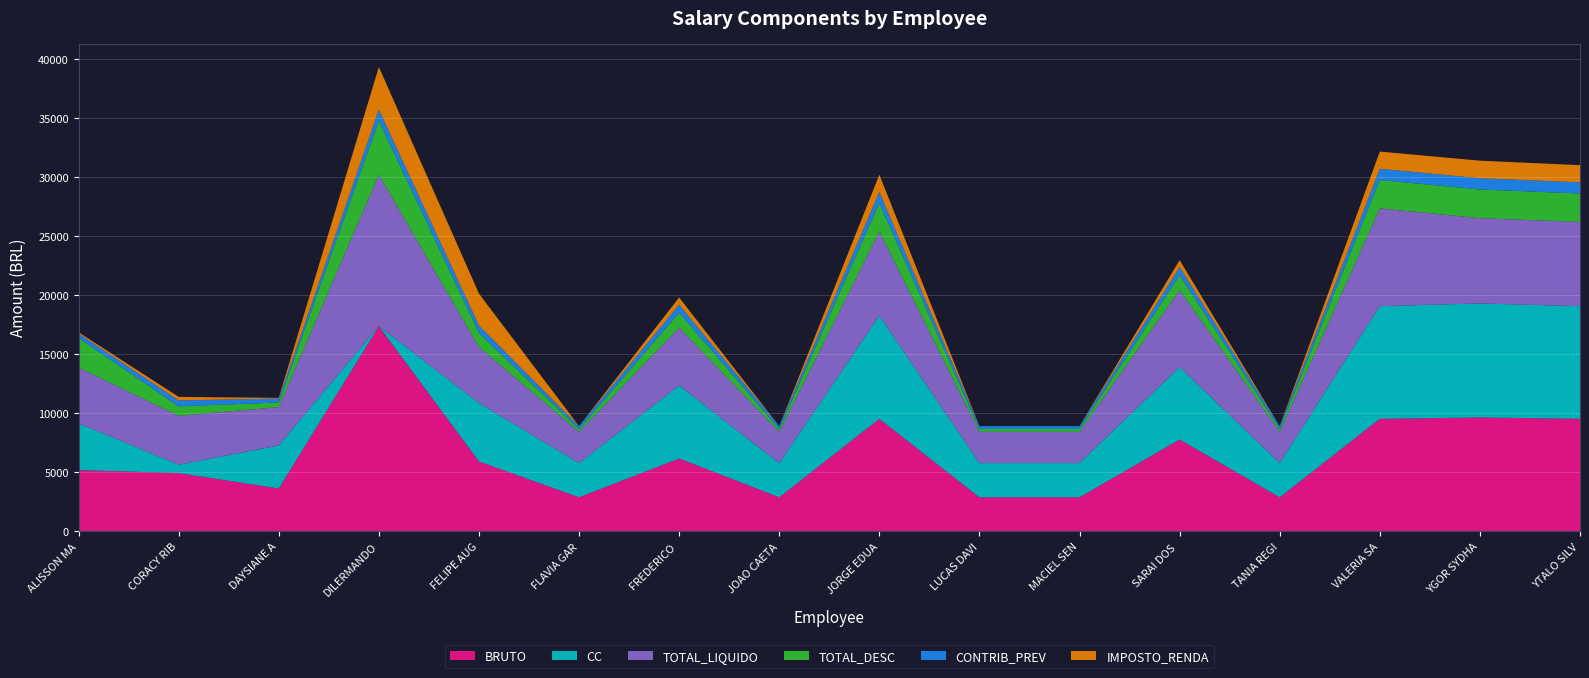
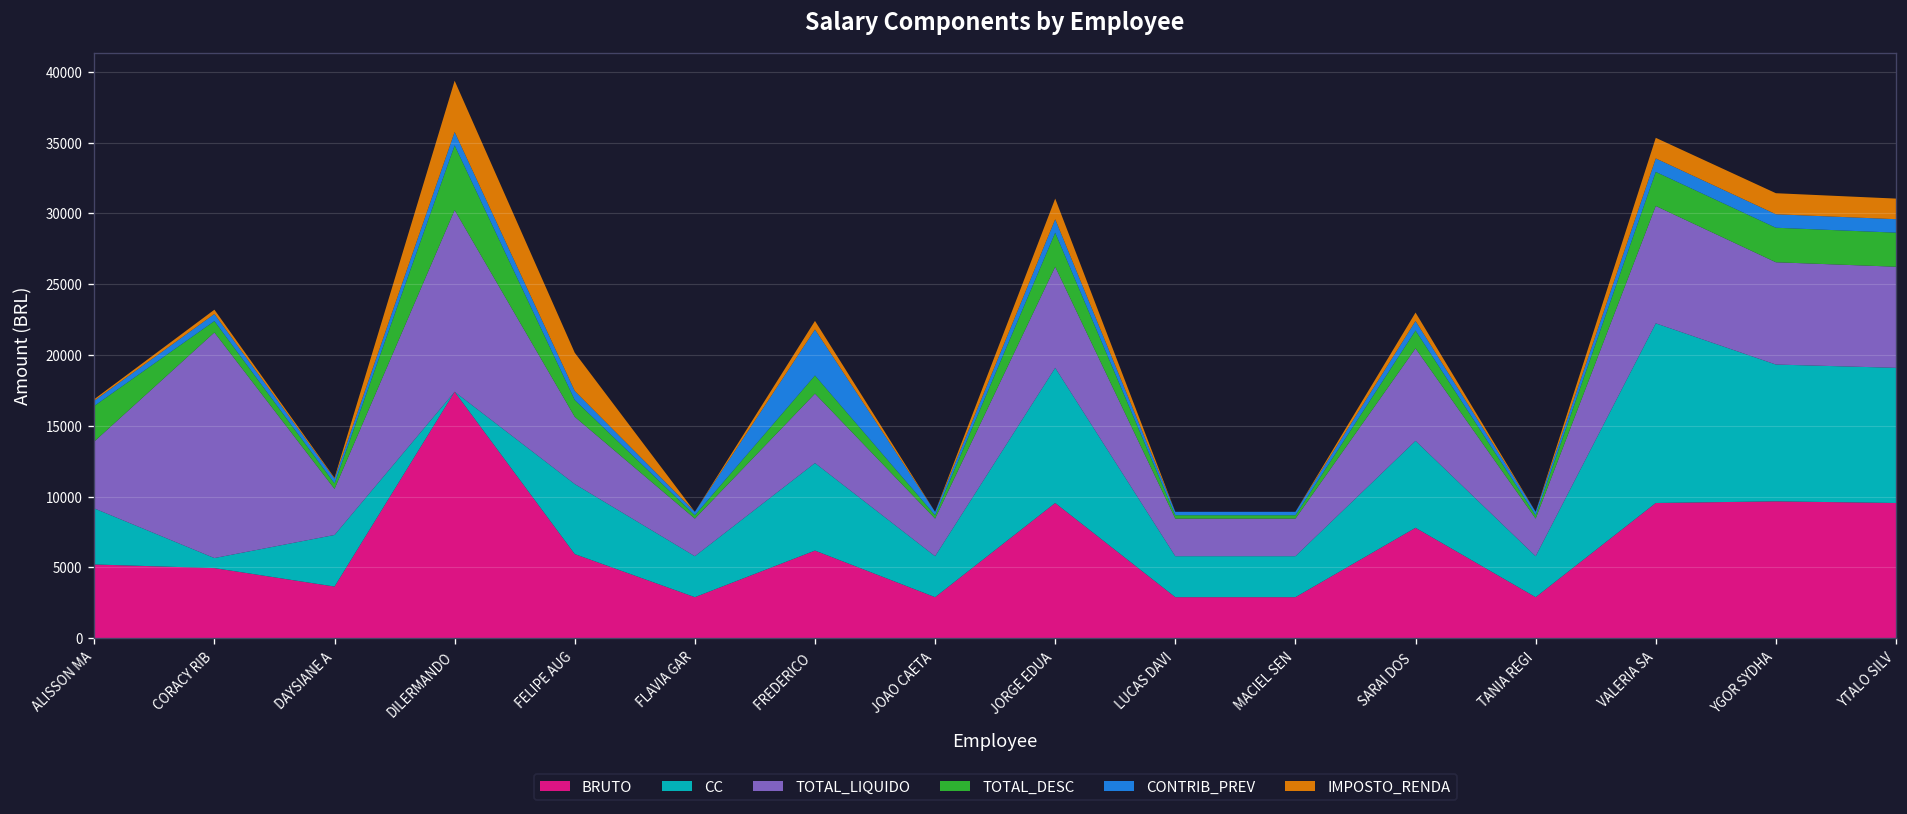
  {
    "BRUTO": {
      "ALISSON MA": 5200,
      "CORACY RIB": 4900,
      "DAYSIANE A": 3600,
      "FELIPE AUG": 5900,
      "FLAVIA GAR": 2900,
      "FREDERICO": 6200,
      "JOAO CAETA": 2900,
      "JORGE EDUA": 9500,
      "LUCAS DAVI": 2900,
      "MACIEL SEN": 2900,
      "SARAI DOS": 7800,
      "TANIA REGI": 2900,
      "VALERIA SA": 9500,
      "YGOR SYDHA": 9700,
      "YTALO SILV": 9500
    },
    "CC": {
      "ALISSON MA": 4000,
      "CORACY RIB": 700,
      "DAYSIANE A": 3600,
      "FELIPE AUG": 4900,
      "FLAVIA GAR": 2900,
      "FREDERICO": 6200,
      "JOAO CAETA": 2900,
-     "JORGE EDUA": 8700,
+     "JORGE EDUA": 9500,
      "LUCAS DAVI": 2900,
      "MACIEL SEN": 2900,
      "SARAI DOS": 6100,
      "TANIA REGI": 2900,
-     "VALERIA SA": 9500,
+     "VALERIA SA": 12700,
      "YGOR SYDHA": 9700,
      "YTALO SILV": 9500
    },
    "TOTAL_LIQUIDO": {
      "ALISSON MA": 4700,
-     "CORACY RIB": 4100,
+     "CORACY RIB": 15900,
      "DAYSIANE A": 3300,
      "DILERMANDO": 12800,
      "FELIPE AUG": 4700,
      "FLAVIA GAR": 2700,
      "FREDERICO": 4900,
      "JOAO CAETA": 2700,
      "JORGE EDUA": 7100,
      "LUCAS DAVI": 2700,
      "MACIEL SEN": 2700,
      "SARAI DOS": 6500,
      "TANIA REGI": 2700,
      "VALERIA SA": 8300,
      "YGOR SYDHA": 7200,
      "YTALO SILV": 7100
    },
    "TOTAL_DESC": {
      "ALISSON MA": 2500,
      "CORACY RIB": 800,
      "DAYSIANE A": 400,
      "DILERMANDO": 4600,
      "FELIPE AUG": 1200,
      "FLAVIA GAR": 200,
      "FREDERICO": 1300,
      "JOAO CAETA": 200,
      "JORGE EDUA": 2400,
      "LUCAS DAVI": 200,
      "MACIEL SEN": 200,
      "SARAI DOS": 1300,
      "TANIA REGI": 200,
      "VALERIA SA": 2400,
      "YGOR SYDHA": 2400,
      "YTALO SILV": 2400
    },
    "CONTRIB_PREV": {
      "CORACY RIB": 500,
      "DILERMANDO": 1000,
      "FELIPE AUG": 600,
-     "FREDERICO": 700,
+     "FREDERICO": 3200,
      "JORGE EDUA": 1000,
      "SARAI DOS": 700,
      "VALERIA SA": 1000,
      "YGOR SYDHA": 1000,
      "YTALO SILV": 1000
    },
    "IMPOSTO_RENDA": {
      "CORACY RIB": 300,
      "DILERMANDO": 3600,
      "FELIPE AUG": 2700,
      "FREDERICO": 600,
      "JORGE EDUA": 1500,
      "SARAI DOS": 600,
      "VALERIA SA": 1500,
      "YGOR SYDHA": 1500,
      "YTALO SILV": 1500
    }
  }
